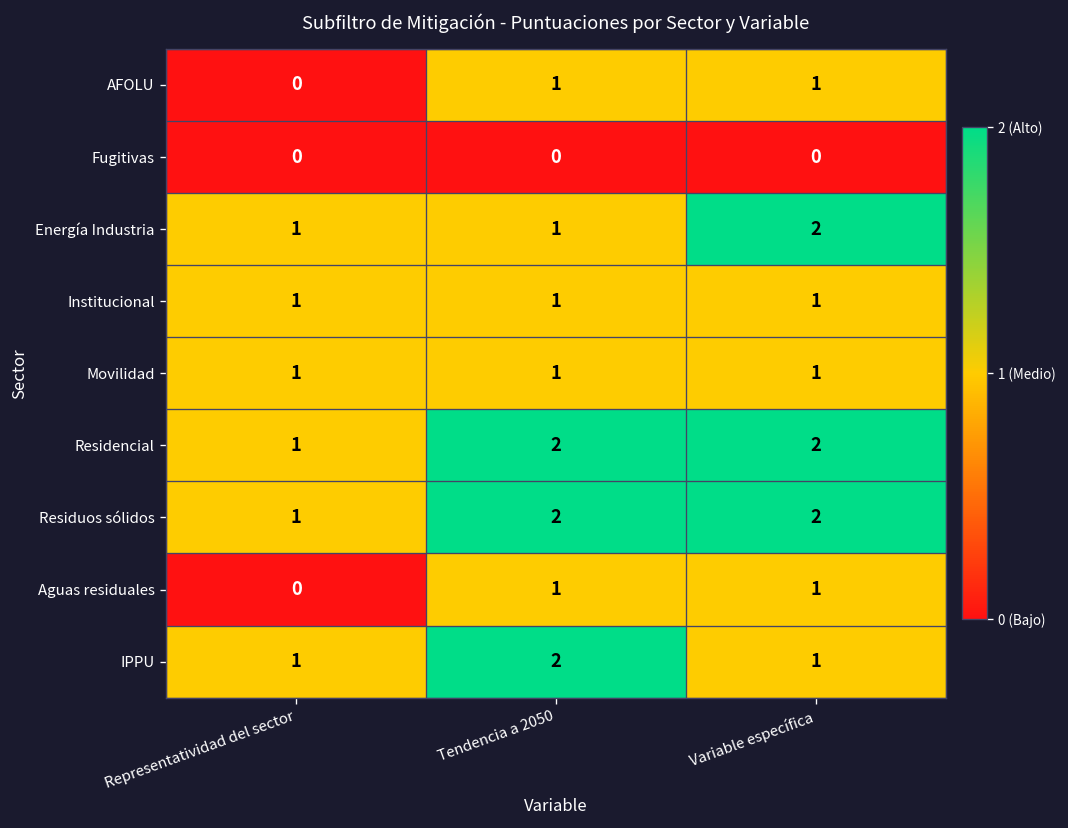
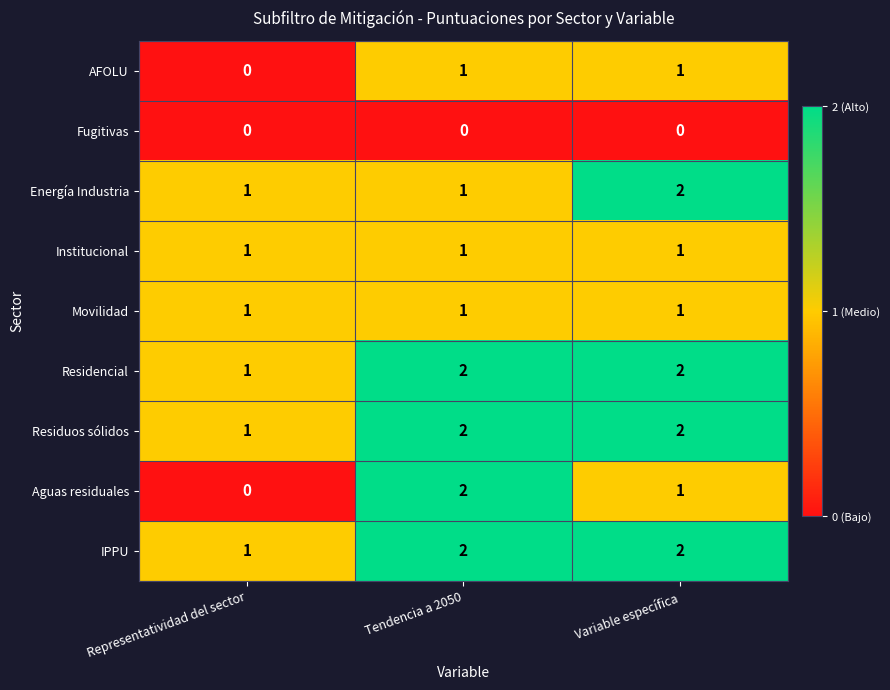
  {
    "AFOLU": {
      "Representatividad del sector": 0,
      "Tendencia a 2050": 1,
      "Variable específica": 1
    },
    "Fugitivas": {
      "Representatividad del sector": 0,
      "Tendencia a 2050": 0,
      "Variable específica": 0
    },
    "Energía Industria": {
      "Representatividad del sector": 1,
      "Tendencia a 2050": 1,
      "Variable específica": 2
    },
    "Institucional": {
      "Representatividad del sector": 1,
      "Tendencia a 2050": 1,
      "Variable específica": 1
    },
    "Movilidad": {
      "Representatividad del sector": 1,
      "Tendencia a 2050": 1,
      "Variable específica": 1
    },
    "Residencial": {
      "Representatividad del sector": 1,
      "Tendencia a 2050": 2,
      "Variable específica": 2
    },
    "Residuos sólidos": {
      "Representatividad del sector": 1,
      "Tendencia a 2050": 2,
      "Variable específica": 2
    },
    "Aguas residuales": {
      "Representatividad del sector": 0,
-     "Tendencia a 2050": 1,
+     "Tendencia a 2050": 2,
      "Variable específica": 1
    },
    "IPPU": {
      "Representatividad del sector": 1,
      "Tendencia a 2050": 2,
-     "Variable específica": 1
+     "Variable específica": 2
    }
  }
